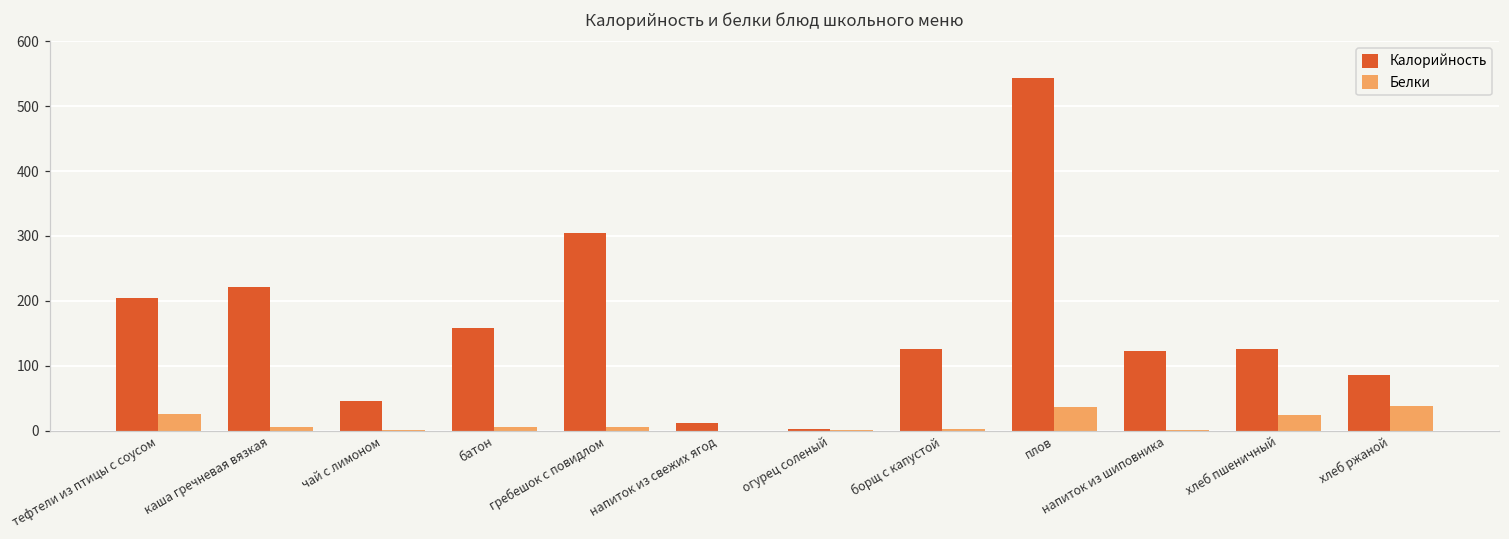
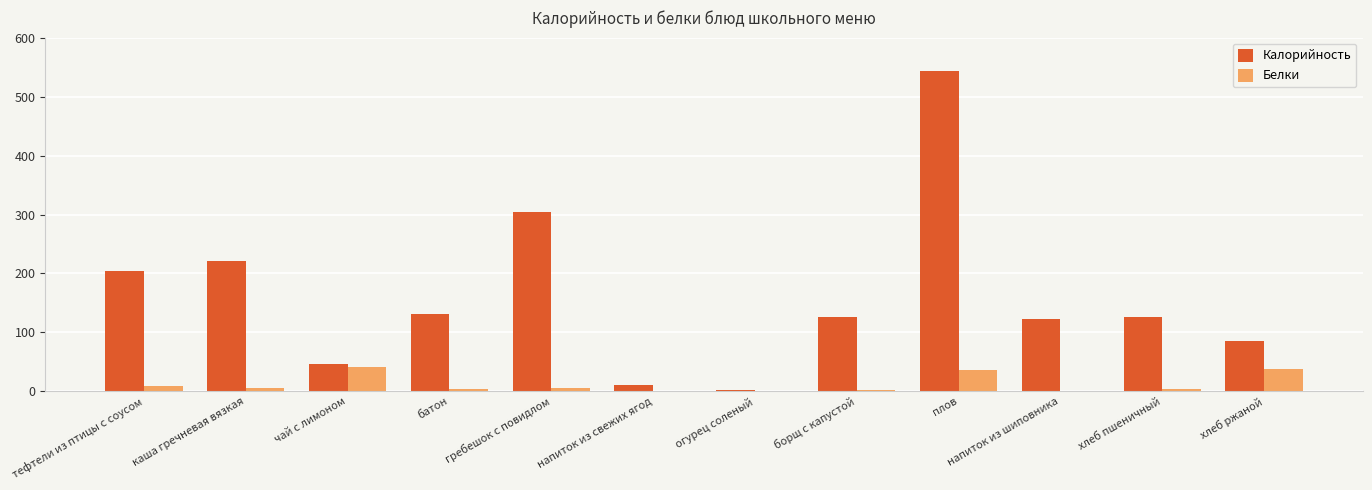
  {
    "Калорийность": {
      "тефтели из птицы с соусом": 200,
      "каша гречневая вязкая": 220,
      "чай с лимоном": 50,
-     "батон": 160,
+     "батон": 130,
      "гребешок с повидлом": 310,
      "напиток из свежих ягод": 10,
      "борщ с капустой": 130,
      "плов": 540,
      "напиток из шиповника": 120,
      "хлеб пшеничный": 130,
      "хлеб ржаной": 90
    },
    "Белки": {
-     "тефтели из птицы с соусом": 30,
+     "тефтели из птицы с соусом": 10,
      "каша гречневая вязкая": 10,
-     "чай с лимоном": 0,
+     "чай с лимоном": 40,
      "батон": 0,
      "гребешок с повидлом": 10,
      "плов": 40,
-     "хлеб пшеничный": 20,
+     "хлеб пшеничный": 0,
      "хлеб ржаной": 40
    }
  }
